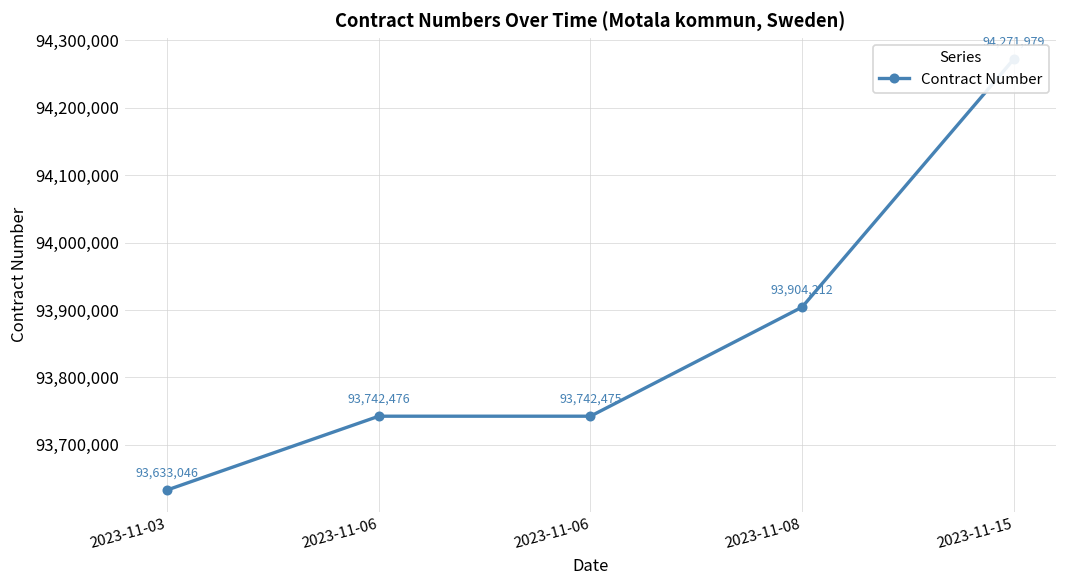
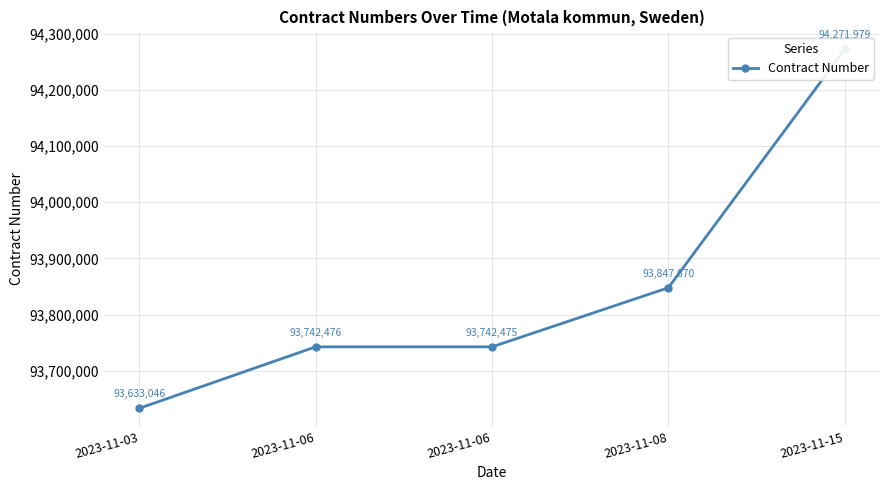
  {
    "2023-11-03": "93,633,046",
-   "2023-11-08": "93,904,212"
+   "2023-11-08": "93,847,670"
  }
